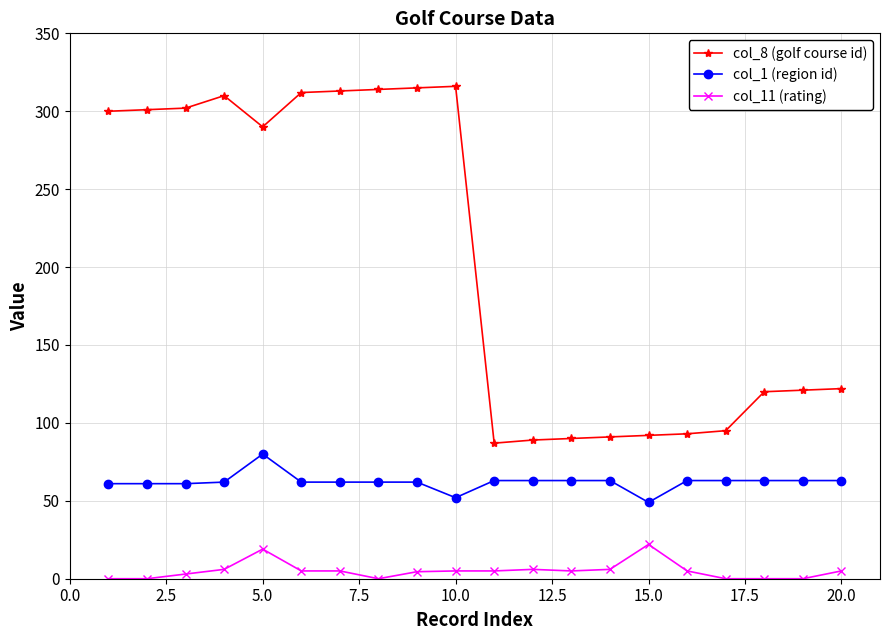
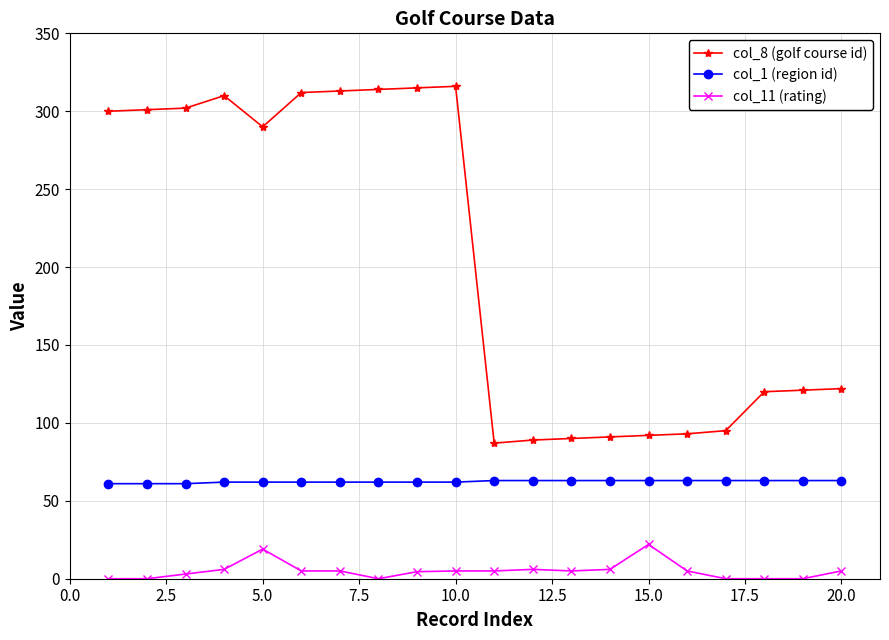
  {
    "col_8 (golf course id)": {
      "5.0": 290,
      "10.0": 316,
      "15.0": 92,
      "20.0": 122
    },
    "col_1 (region id)": {
-     "5.0": 80,
-     "10.0": 52,
-     "15.0": 49,
+     "5.0": 62,
+     "10.0": 62,
+     "15.0": 63,
      "20.0": 63
    },
    "col_11 (rating)": {
      "5.0": 19,
      "10.0": 5,
      "15.0": 22,
      "20.0": 5
    }
  }
